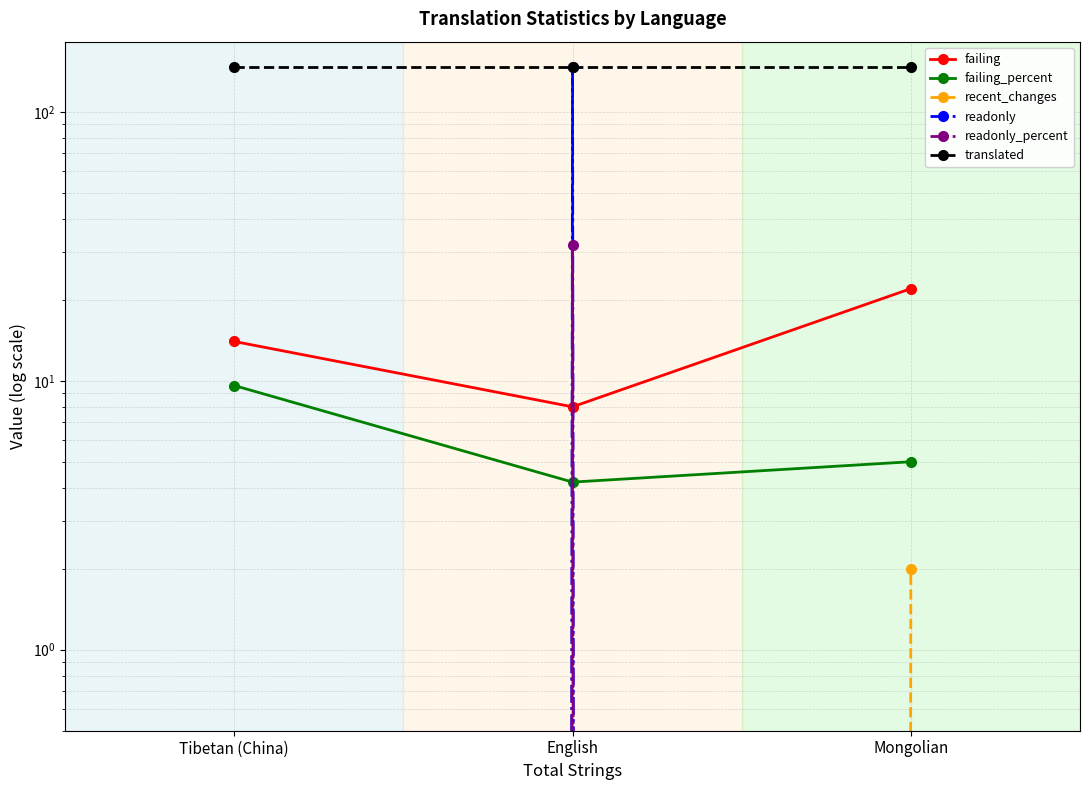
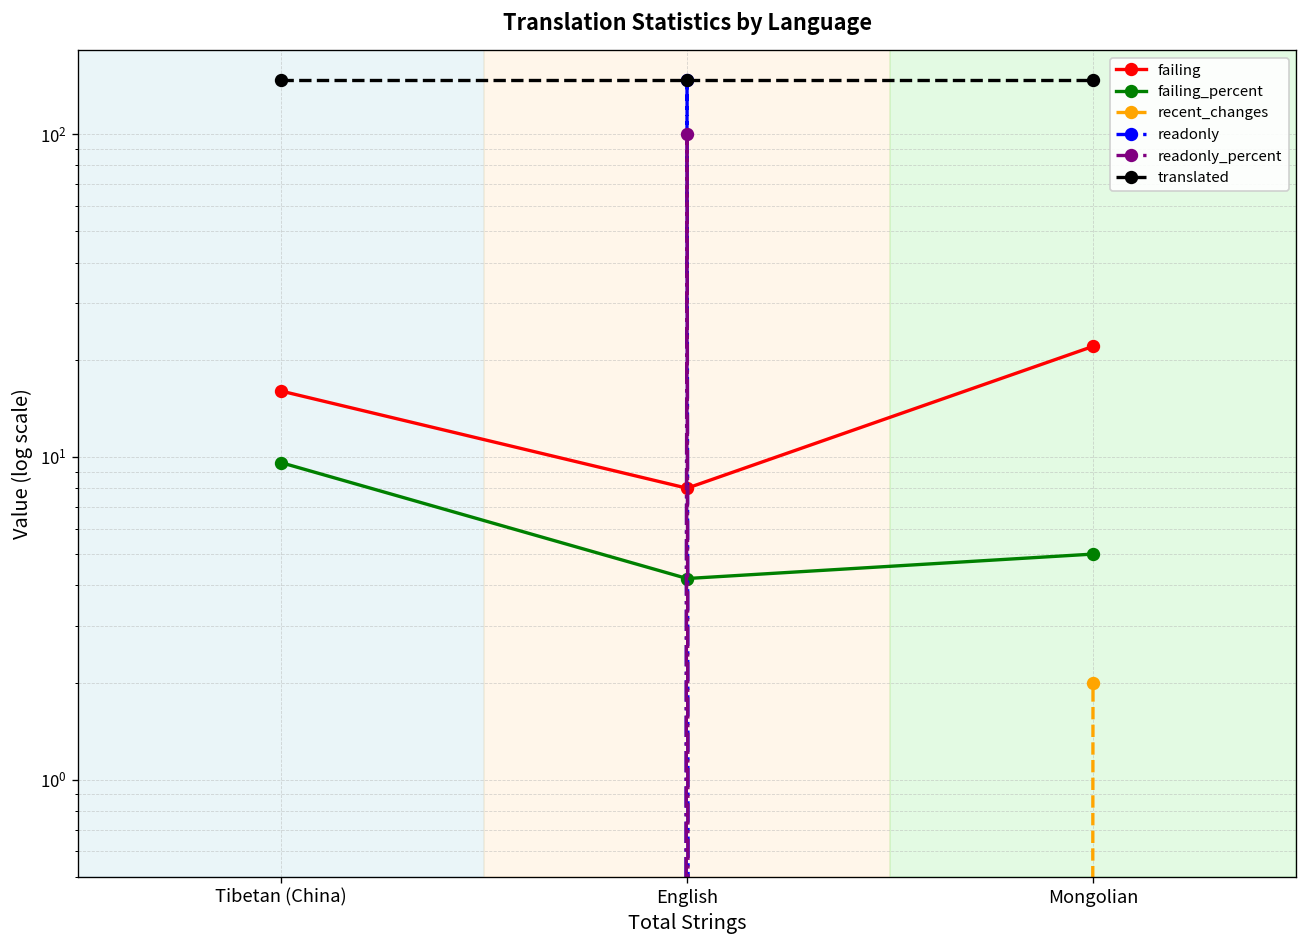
  {
    "failing": {
-     "Tibetan (China)": 14,
+     "Tibetan (China)": 16,
      "English": 8,
      "Mongolian": 22
    },
    "failing_percent": {
      "Tibetan (China)": 9.6,
      "English": 4.2,
      "Mongolian": 5
    },
    "recent_changes": {
      "Mongolian": 2
    },
    "readonly_percent": {
-     "English": 32
+     "English": 100
    },
    "translated": {
      "Tibetan (China)": 150,
      "Mongolian": 150
    }
  }
